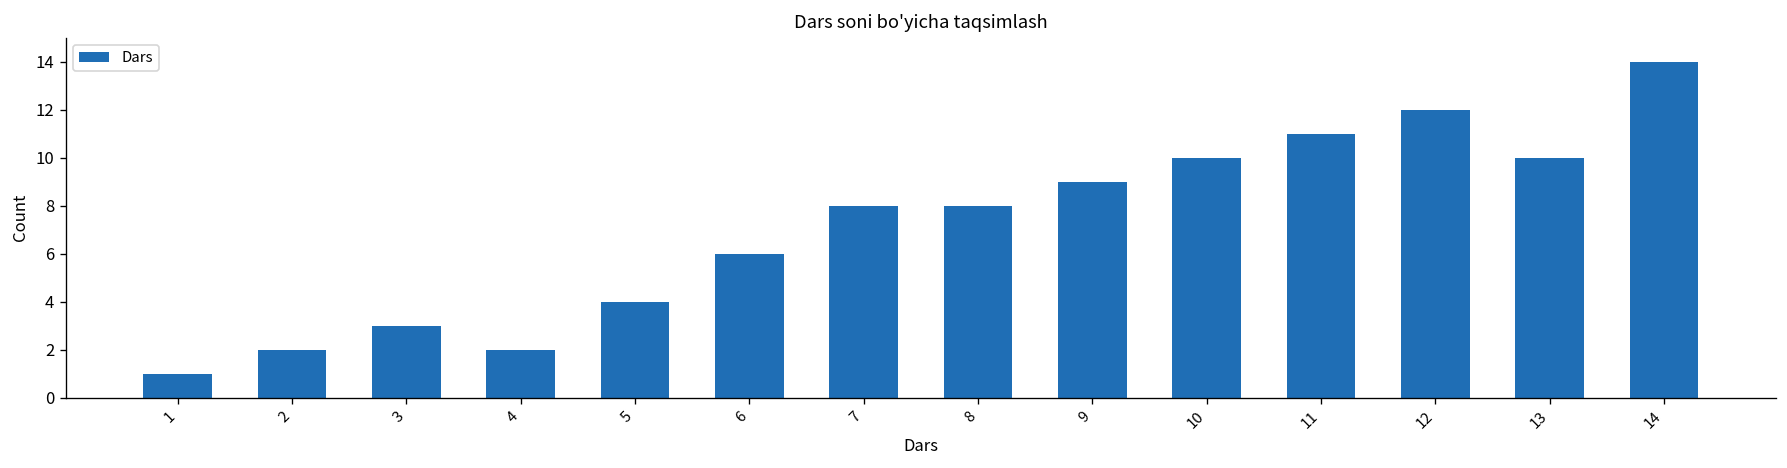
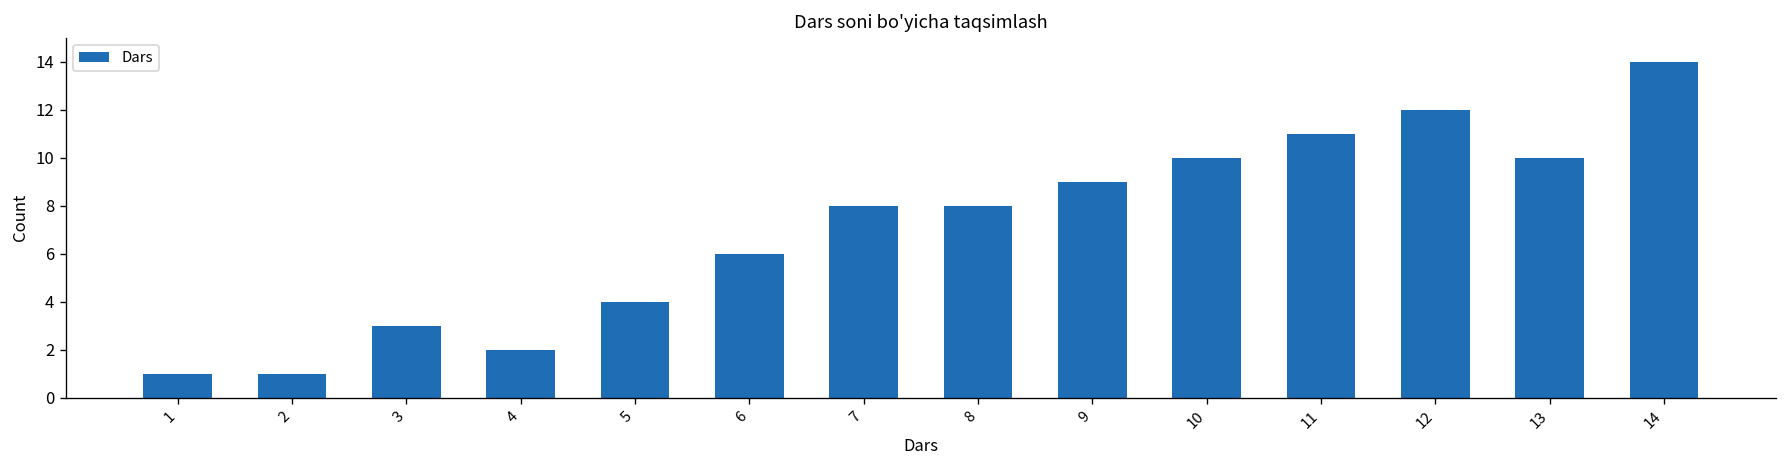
  {
    "1": 1,
-   "2": 2,
+   "2": 1,
    "3": 3,
    "4": 2,
    "5": 4,
    "6": 6,
    "7": 8,
    "8": 8,
    "9": 9,
    "10": 10,
    "11": 11,
    "12": 12,
    "13": 10,
    "14": 14
  }
